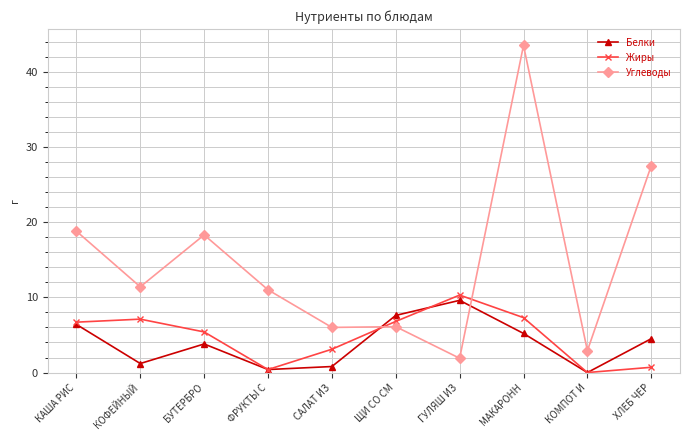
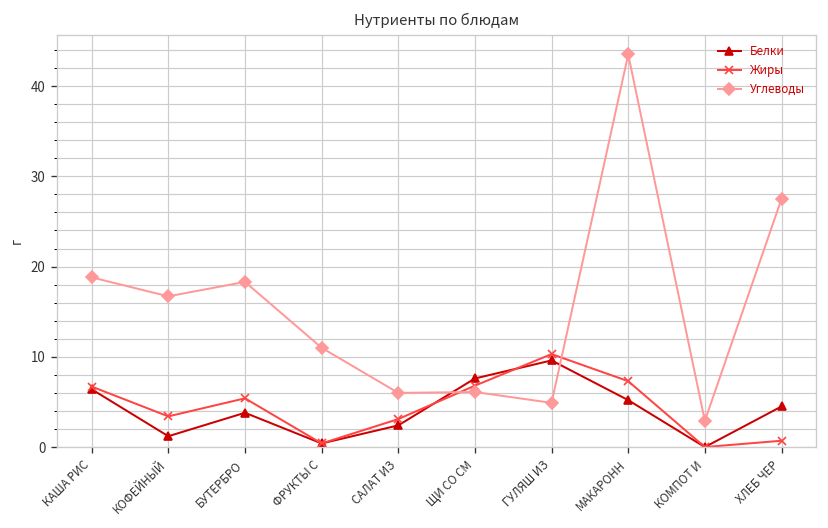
  {
    "Белки": {
      "КОФЕЙНЫЙ": 1,
      "БУТЕРБРО": 4,
-     "САЛАТ ИЗ": 1,
+     "САЛАТ ИЗ": 2,
      "ЩИ СО СМ": 8,
      "ГУЛЯШ ИЗ": 10,
      "МАКАРОНН": 5,
      "ХЛЕБ ЧЕР": 5
    },
    "Жиры": {
-     "КОФЕЙНЫЙ": 7,
+     "КОФЕЙНЫЙ": 3,
      "БУТЕРБРО": 5,
      "САЛАТ ИЗ": 3,
      "ЩИ СО СМ": 7,
      "ГУЛЯШ ИЗ": 10,
      "МАКАРОНН": 7,
      "ХЛЕБ ЧЕР": 1
    },
    "Углеводы": {
      "КАША РИС": 19,
-     "КОФЕЙНЫЙ": 11,
+     "КОФЕЙНЫЙ": 17,
      "БУТЕРБРО": 18,
      "ФРУКТЫ С": 11,
      "САЛАТ ИЗ": 6,
      "ЩИ СО СМ": 6,
-     "ГУЛЯШ ИЗ": 2,
+     "ГУЛЯШ ИЗ": 5,
      "МАКАРОНН": 44,
      "КОМПОТ И": 3,
      "ХЛЕБ ЧЕР": 28
    }
  }
